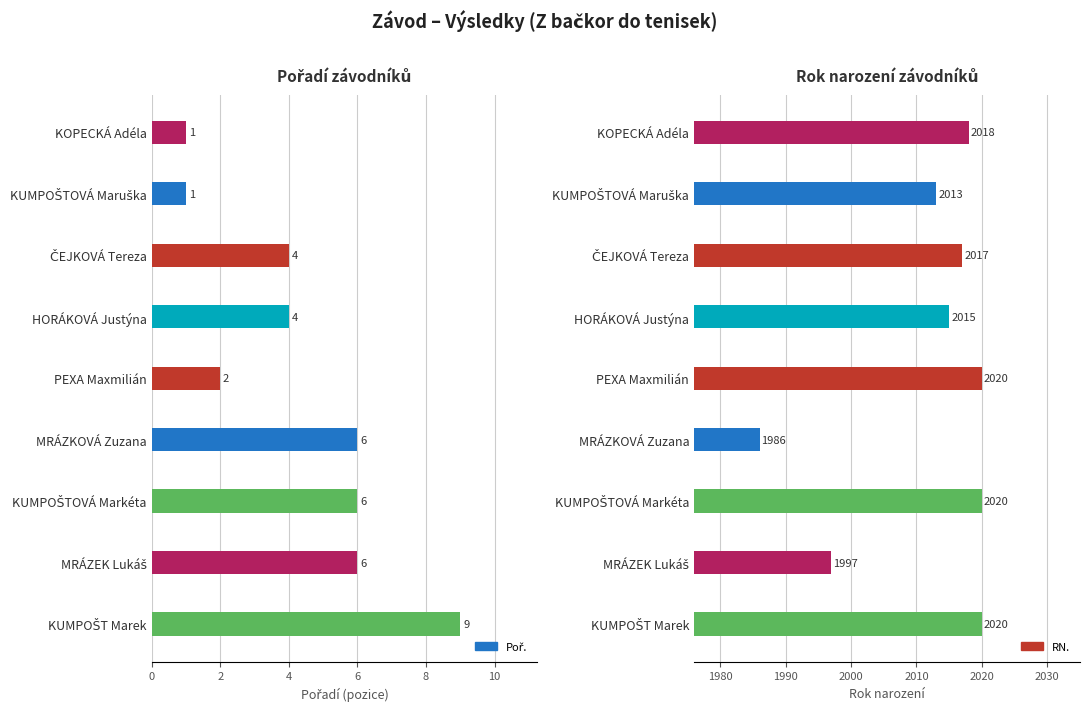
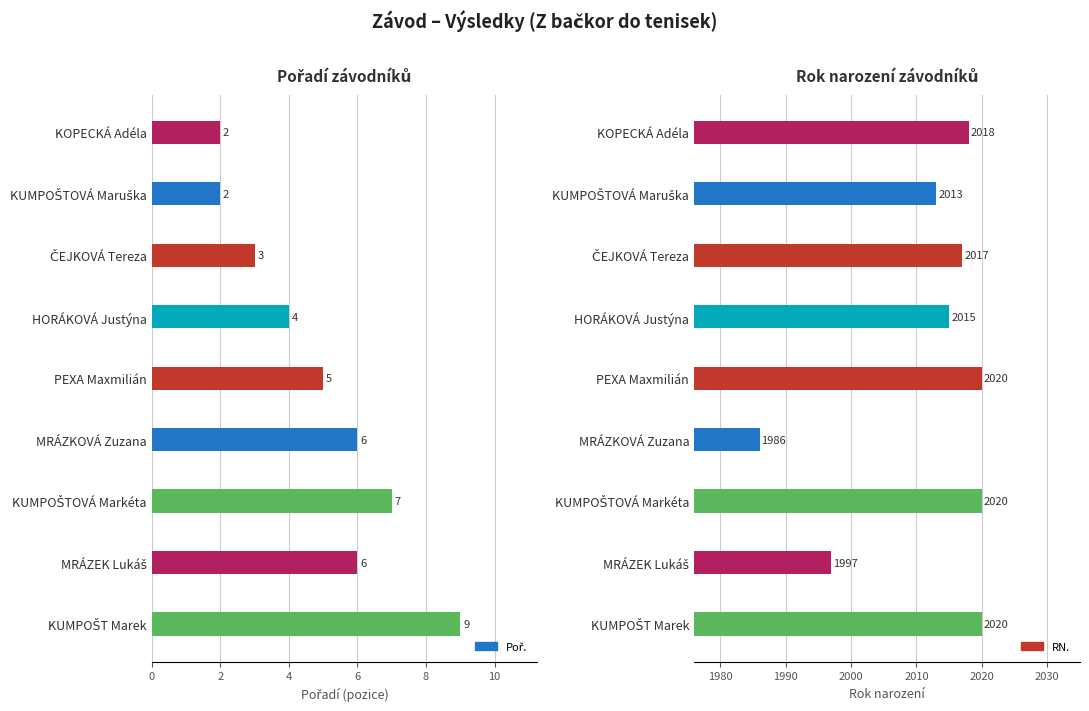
  {
    "Pořadí závodníků": {
-     "KOPECKÁ Adéla": 1,
-     "KUMPOŠTOVÁ Maruška": 1,
-     "ČEJKOVÁ Tereza": 4,
+     "KOPECKÁ Adéla": 2,
+     "KUMPOŠTOVÁ Maruška": 2,
+     "ČEJKOVÁ Tereza": 3,
      "HORÁKOVÁ Justýna": 4,
-     "PEXA Maxmilián": 2,
+     "PEXA Maxmilián": 5,
      "MRÁZKOVÁ Zuzana": 6,
-     "KUMPOŠTOVÁ Markéta": 6,
+     "KUMPOŠTOVÁ Markéta": 7,
      "MRÁZEK Lukáš": 6,
      "KUMPOŠT Marek": 9
    },
    "Rok narození závodníků": {
      "KOPECKÁ Adéla": 2018,
      "KUMPOŠTOVÁ Maruška": 2013,
      "ČEJKOVÁ Tereza": 2017,
      "HORÁKOVÁ Justýna": 2015,
      "PEXA Maxmilián": 2020,
      "MRÁZKOVÁ Zuzana": 1986,
      "KUMPOŠTOVÁ Markéta": 2020,
      "MRÁZEK Lukáš": 1997,
      "KUMPOŠT Marek": 2020
    }
  }
